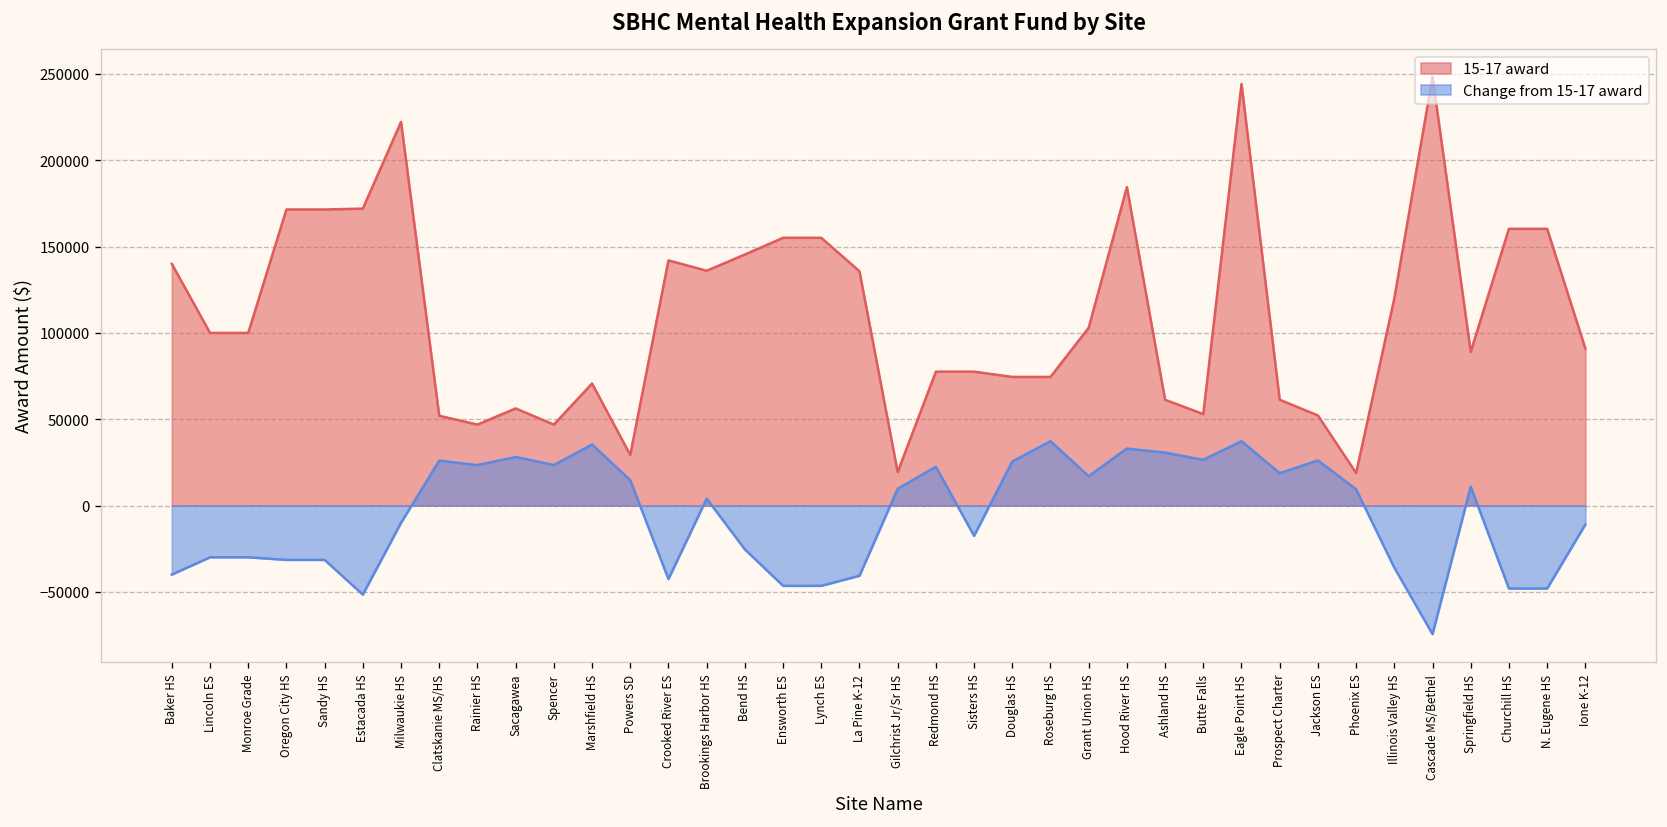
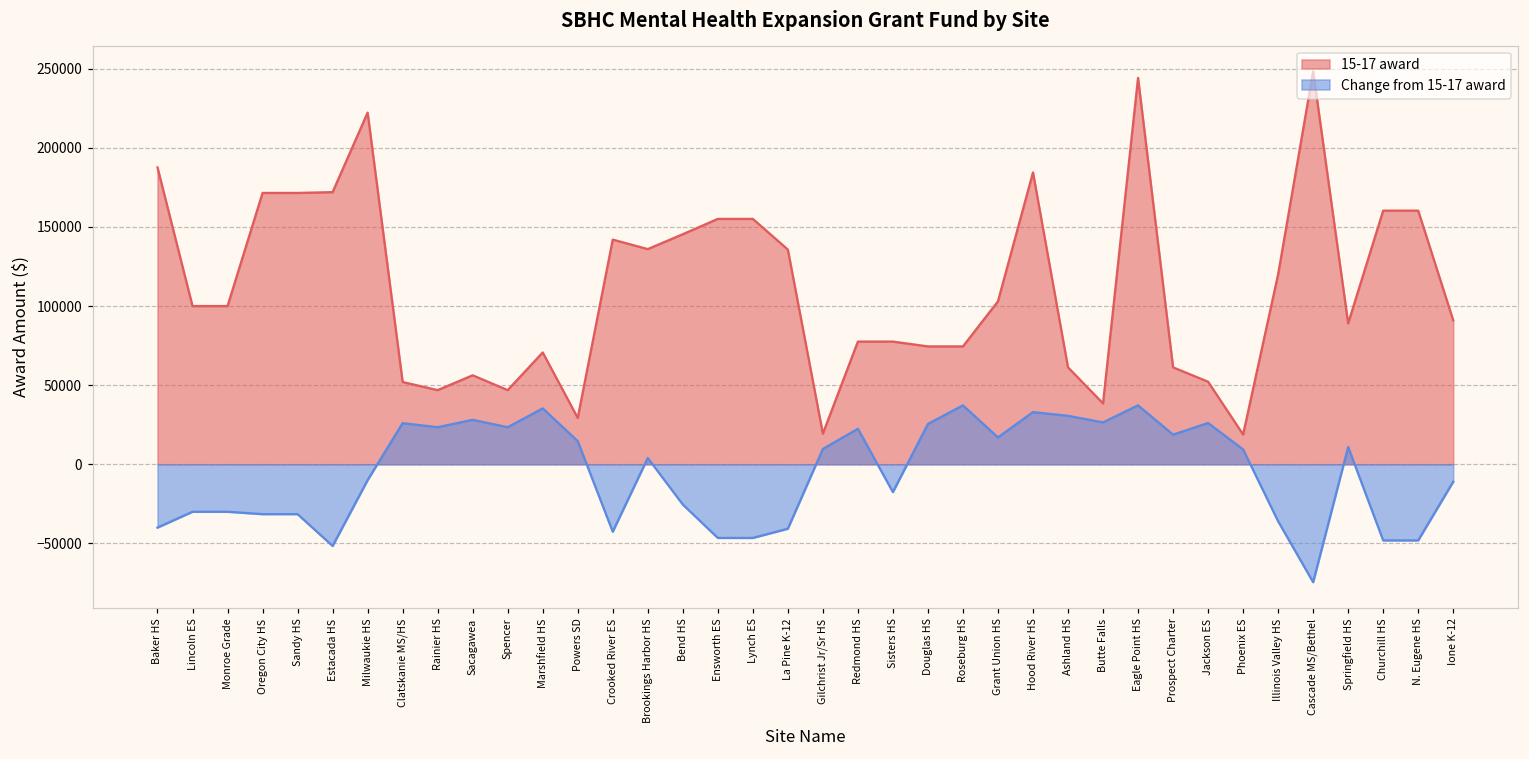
  {
    "15-17 award": {
-     "Baker HS": 140000,
+     "Baker HS": 188000,
      "Lincoln ES": 100000,
      "Monroe Grade": 100000,
      "Oregon City HS": 172000,
      "Sandy HS": 172000,
      "Estacada HS": 172000,
      "Milwaukie HS": 222000,
      "Clatskanie MS/HS": 52000,
      "Rainier HS": 47000,
      "Sacagawea": 56000,
      "Spencer": 47000,
      "Marshfield HS": 71000,
      "Powers SD": 29000,
      "Crooked River ES": 142000,
      "Brookings Harbor HS": 136000,
      "Bend HS": 145000,
      "Ensworth ES": 155000,
      "Lynch ES": 155000,
      "La Pine K-12": 136000,
      "Gilchrist Jr/Sr HS": 19000,
      "Redmond HS": 78000,
      "Sisters HS": 78000,
      "Douglas HS": 75000,
      "Roseburg HS": 75000,
      "Grant Union HS": 103000,
      "Hood River HS": 184000,
      "Ashland HS": 61000,
-     "Butte Falls": 53000,
+     "Butte Falls": 38000,
      "Eagle Point HS": 244000,
      "Prospect Charter": 61000,
      "Jackson ES": 52000,
      "Phoenix ES": 19000,
      "Illinois Valley HS": 120000,
      "Springfield HS": 89000,
      "Churchill HS": 160000,
      "N. Eugene HS": 160000,
      "Ione K-12": 91000
    }
  }
